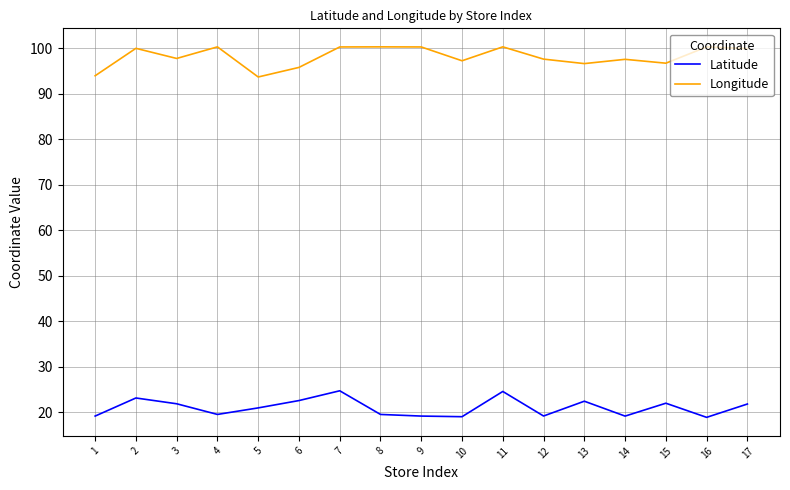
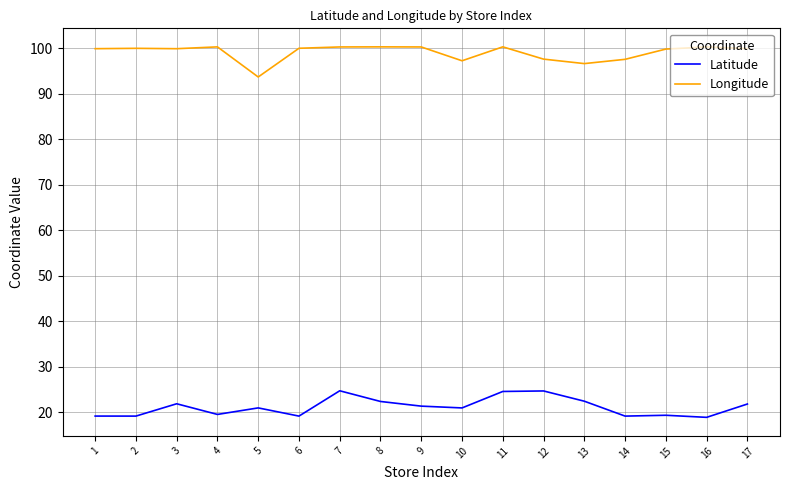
  {
    "Latitude": {
      "1": 19,
-     "2": 23,
+     "2": 19,
      "3": 22,
      "4": 20,
      "5": 21,
-     "6": 23,
+     "6": 19,
      "7": 25,
-     "8": 20,
-     "9": 19,
-     "10": 19,
+     "8": 22,
+     "9": 21,
+     "10": 21,
      "11": 25,
-     "12": 19,
+     "12": 25,
      "13": 22,
      "14": 19,
-     "15": 22,
+     "15": 19,
      "16": 19,
      "17": 22
    },
    "Longitude": {
-     "1": 94,
+     "1": 100,
      "2": 100,
-     "3": 98,
+     "3": 100,
      "4": 100,
      "5": 94,
-     "6": 96,
+     "6": 100,
      "7": 100,
      "8": 100,
      "9": 100,
      "10": 97,
      "11": 100,
      "12": 98,
      "13": 97,
      "14": 98,
-     "15": 97
+     "15": 100
    }
  }
